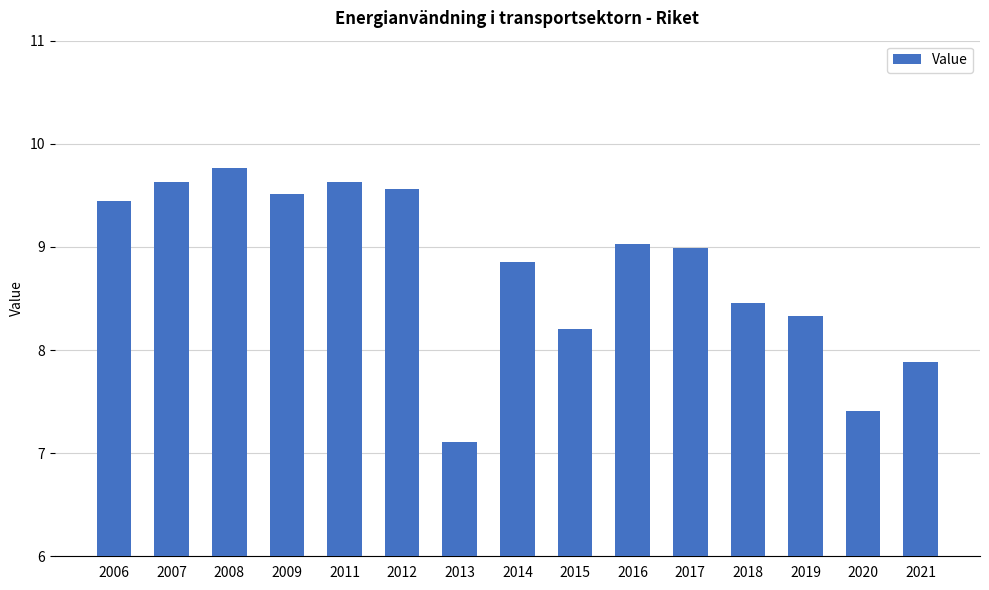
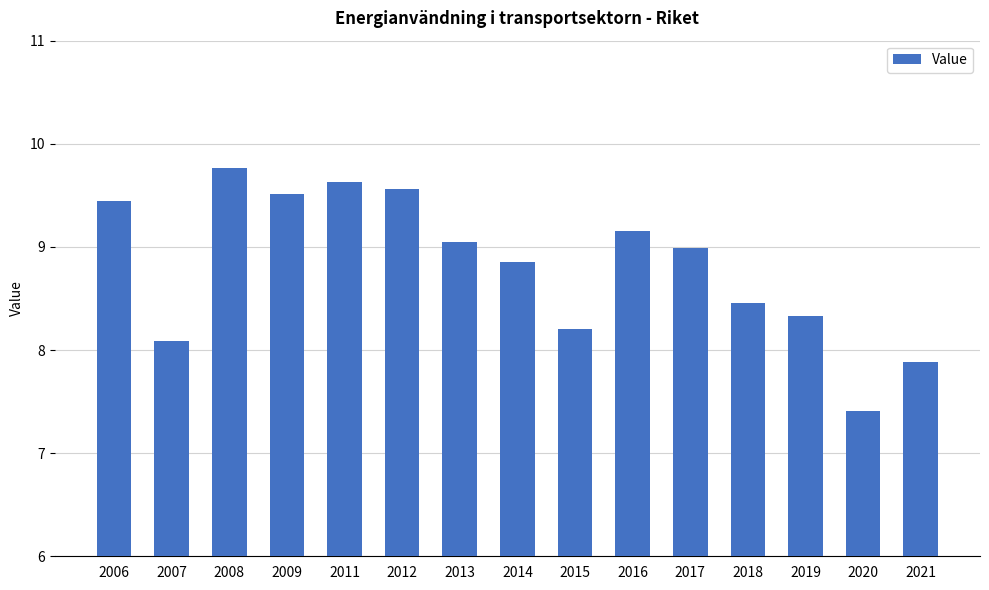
  {
    "2006": 9.44,
-   "2007": 9.63,
+   "2007": 8.08,
    "2008": 9.77,
    "2009": 9.52,
    "2011": 9.63,
    "2012": 9.56,
-   "2013": 7.11,
+   "2013": 9.05,
    "2014": 8.85,
    "2015": 8.20,
-   "2016": 9.03,
+   "2016": 9.16,
    "2017": 8.99,
    "2018": 8.45,
    "2019": 8.33,
    "2020": 7.41,
    "2021": 7.89
  }
